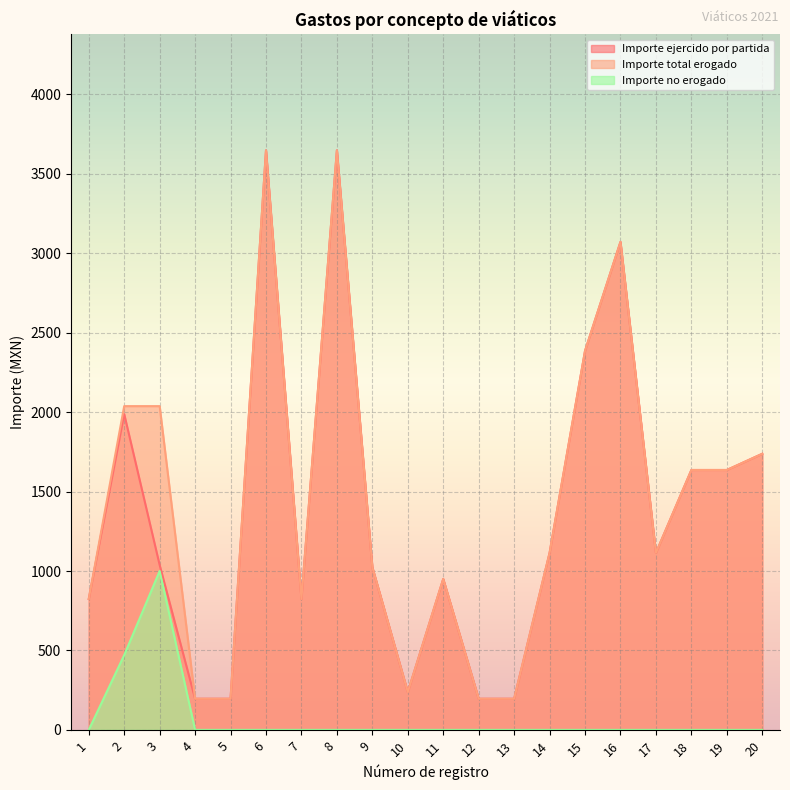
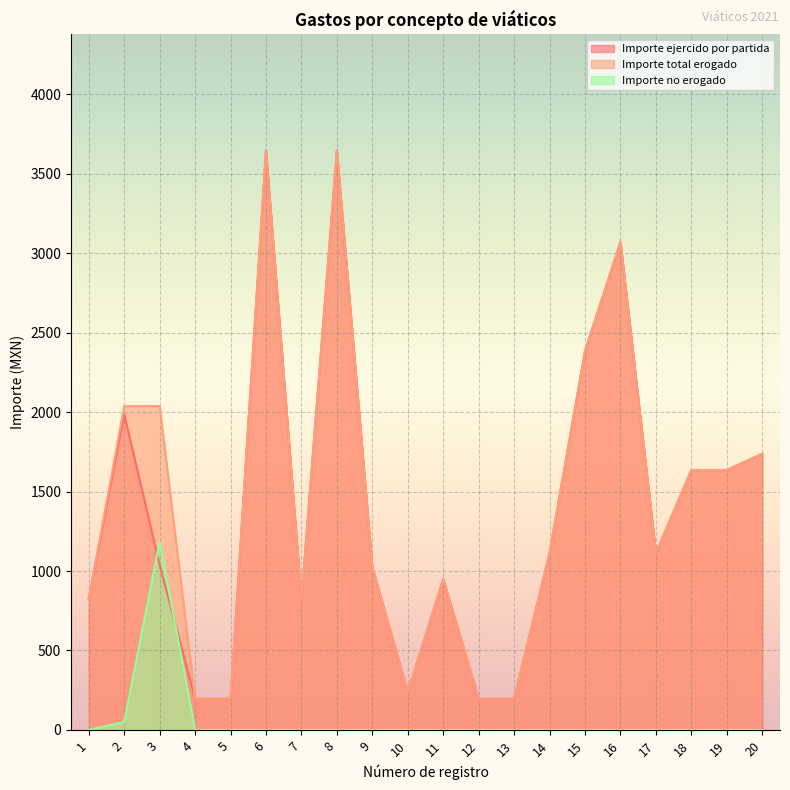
  {
    "Importe no erogado": {
      "1": 0,
-     "2": 470,
-     "3": 1000,
+     "2": 50,
+     "3": 1180,
      "4": 0,
      "5": 0,
      "6": 0,
      "7": 0,
      "8": 0,
      "9": 0,
      "10": 0,
      "11": 0,
      "12": 0,
      "13": 0,
      "14": 0,
      "15": 0,
      "16": 0,
      "17": 0,
      "18": 0,
      "19": 0,
      "20": 0
    }
  }
